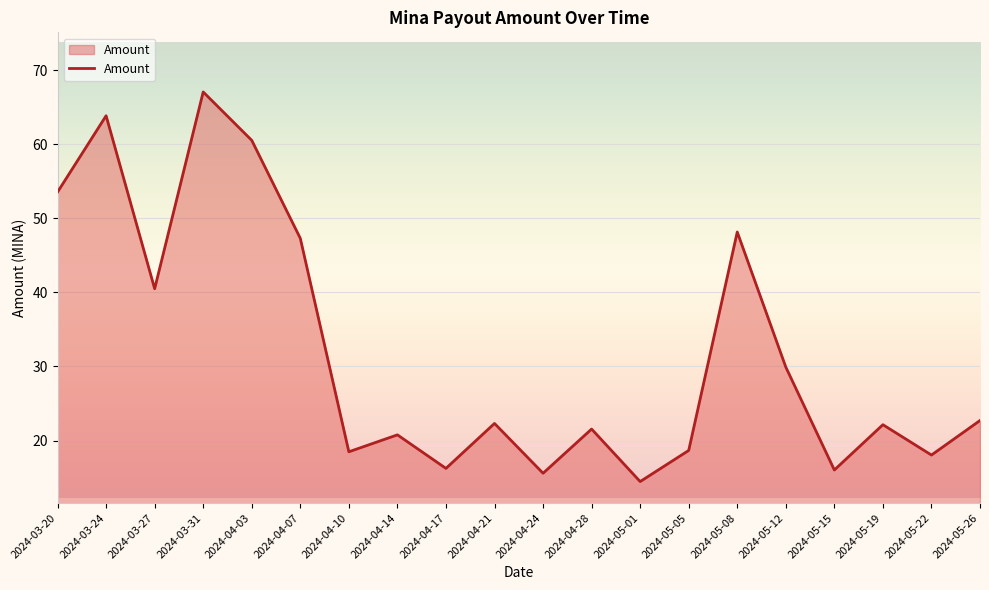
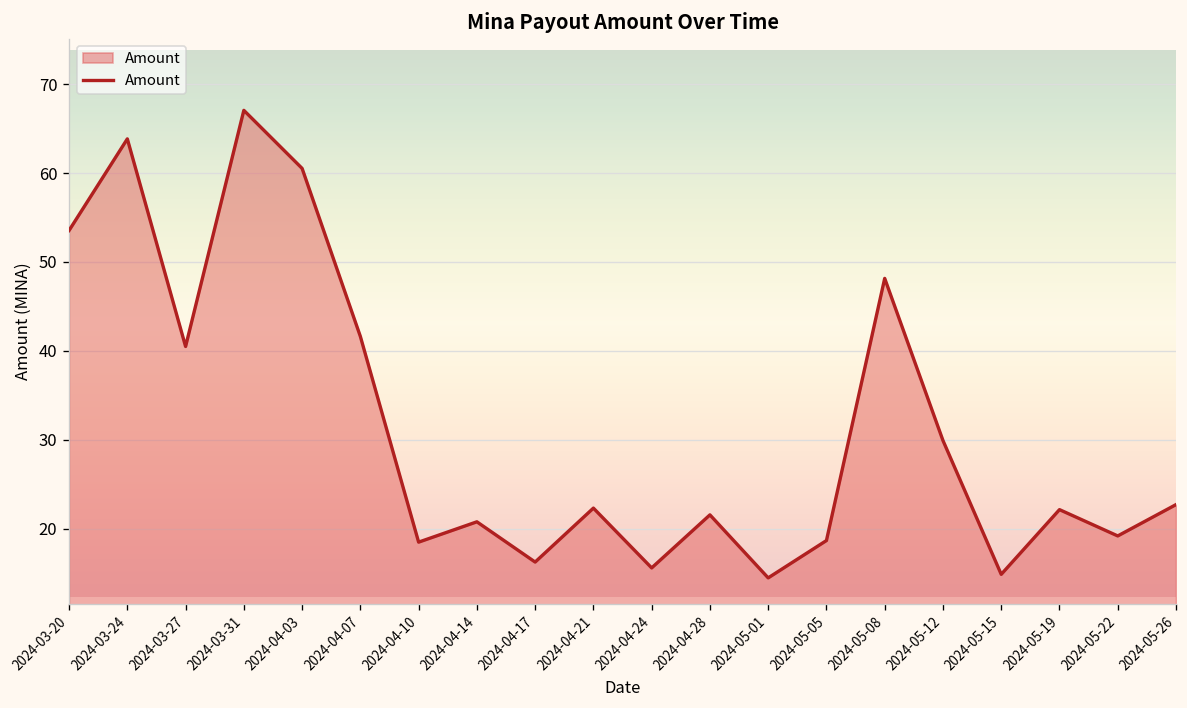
  {
    "2024-03-20": 54,
    "2024-03-24": 64,
    "2024-03-27": 40,
    "2024-03-31": 67,
    "2024-04-03": 61,
-   "2024-04-07": 47,
+   "2024-04-07": 42,
    "2024-04-10": 18,
    "2024-04-14": 21,
    "2024-04-17": 16,
    "2024-04-21": 22,
    "2024-04-24": 16,
    "2024-04-28": 22,
    "2024-05-01": 14,
    "2024-05-05": 19,
    "2024-05-08": 48,
    "2024-05-12": 30,
-   "2024-05-15": 16,
+   "2024-05-15": 15,
    "2024-05-19": 22,
-   "2024-05-22": 18,
+   "2024-05-22": 19,
    "2024-05-26": 23
  }
